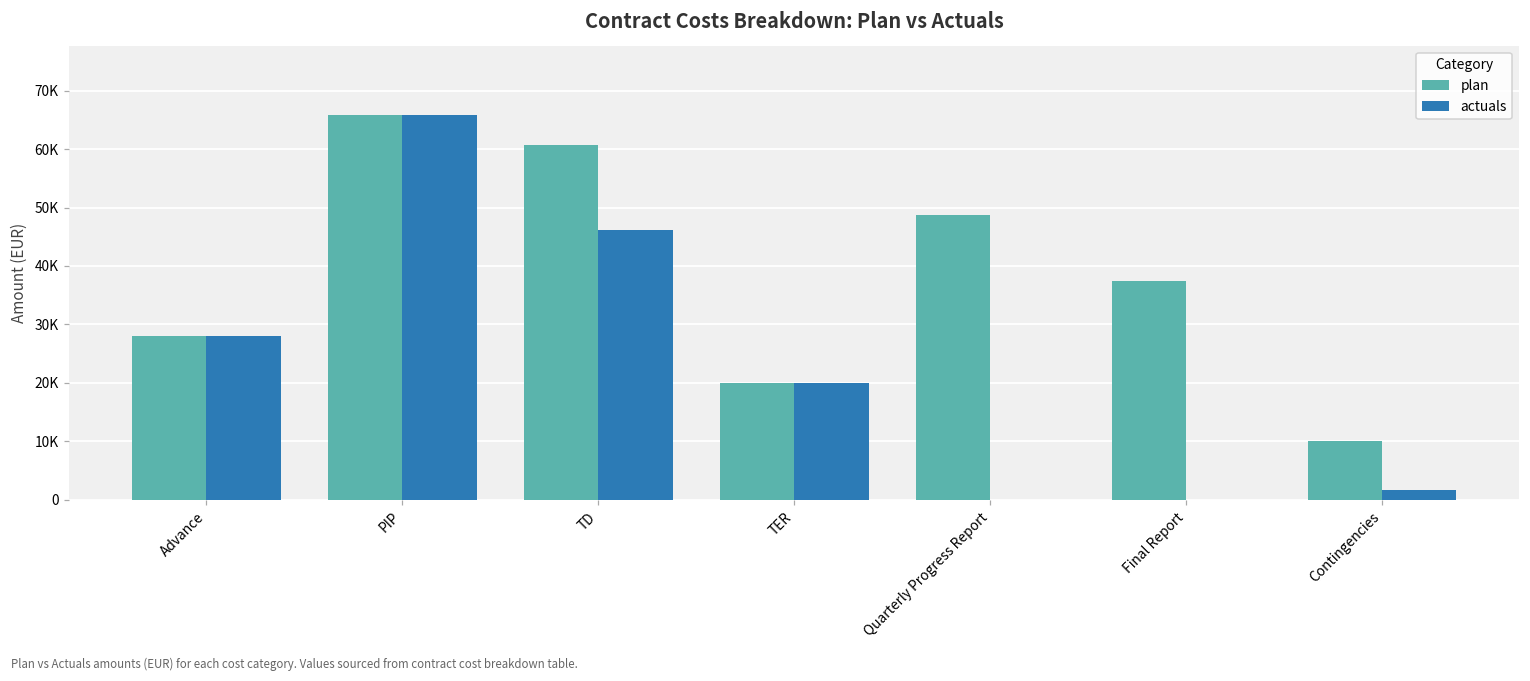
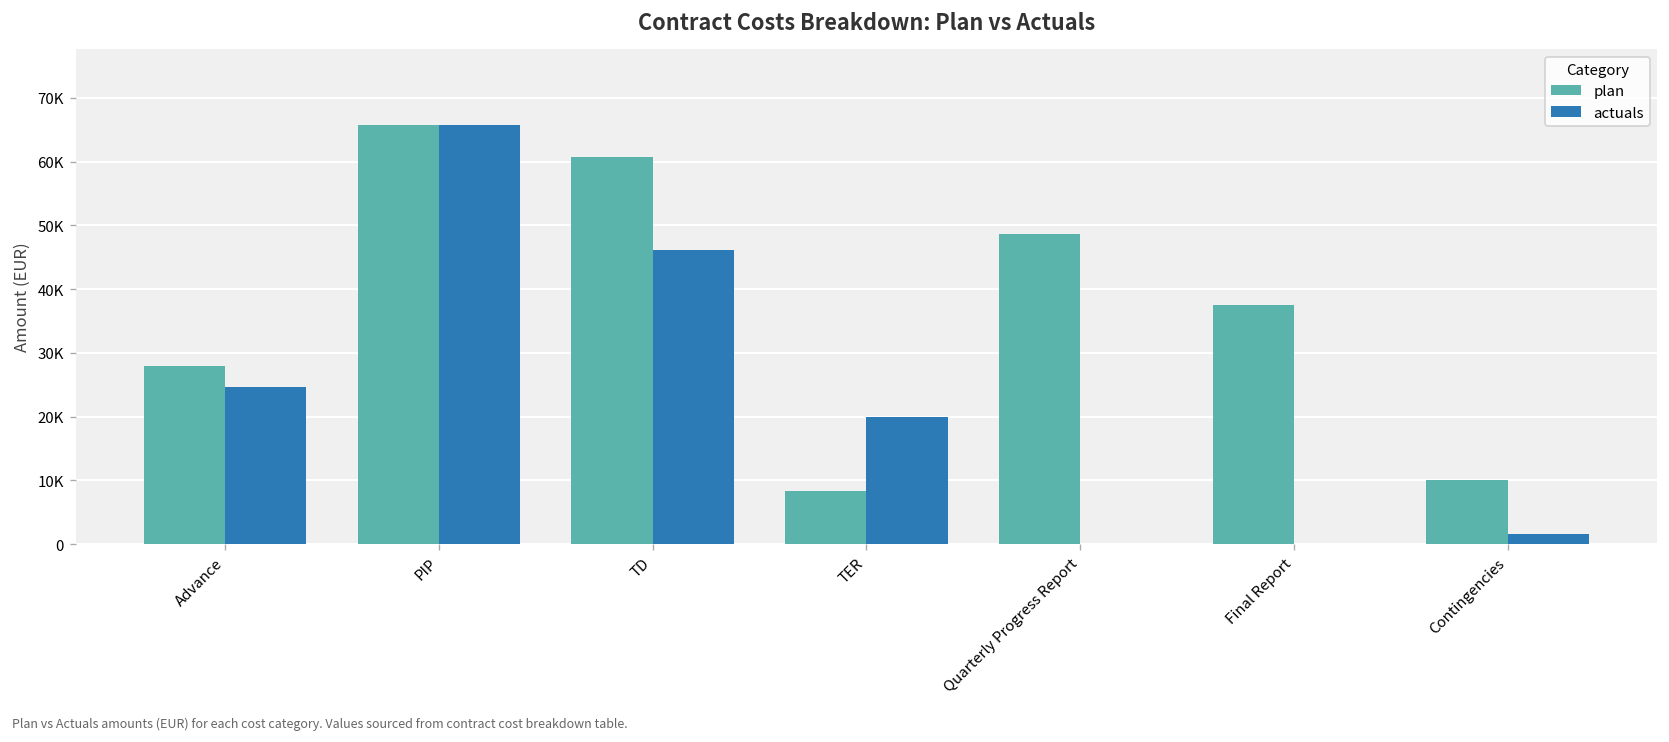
  {
    "plan": {
      "Advance": 28000,
      "PIP": 66000,
      "TD": 61000,
-     "TER": 20000,
+     "TER": 8000,
      "Quarterly Progress Report": 49000,
      "Final Report": 37000,
      "Contingencies": 10000
    },
    "actuals": {
-     "Advance": 28000,
+     "Advance": 25000,
      "PIP": 66000,
      "TD": 46000,
      "TER": 20000,
      "Quarterly Progress Report": 0,
      "Final Report": 0,
      "Contingencies": 2000
    }
  }
